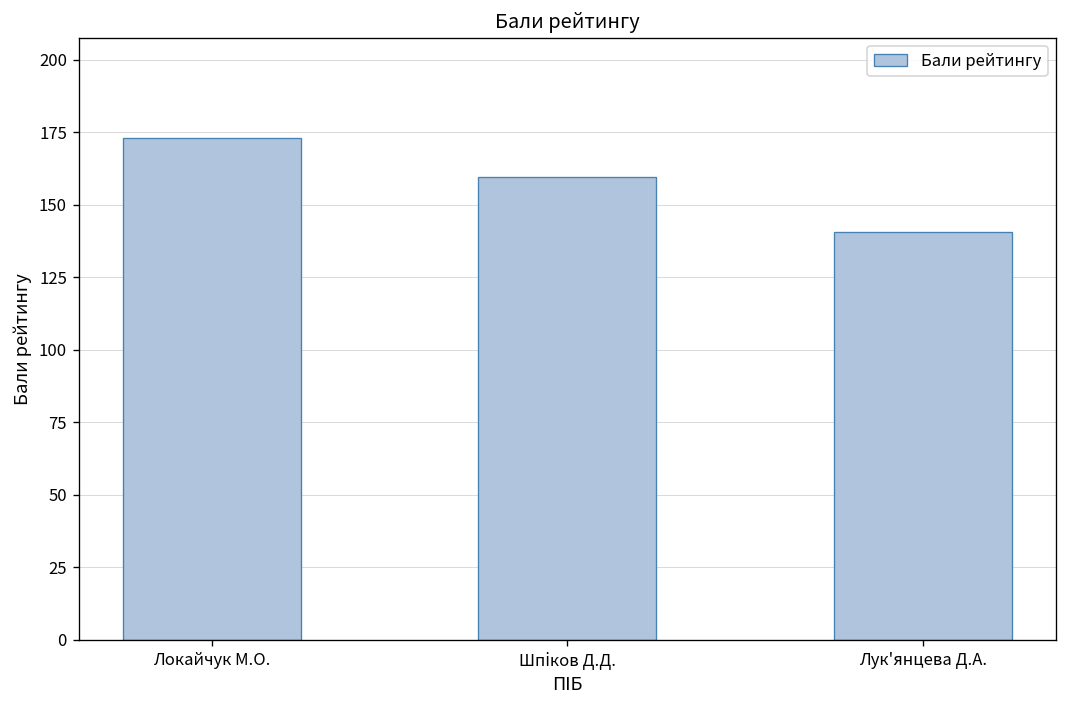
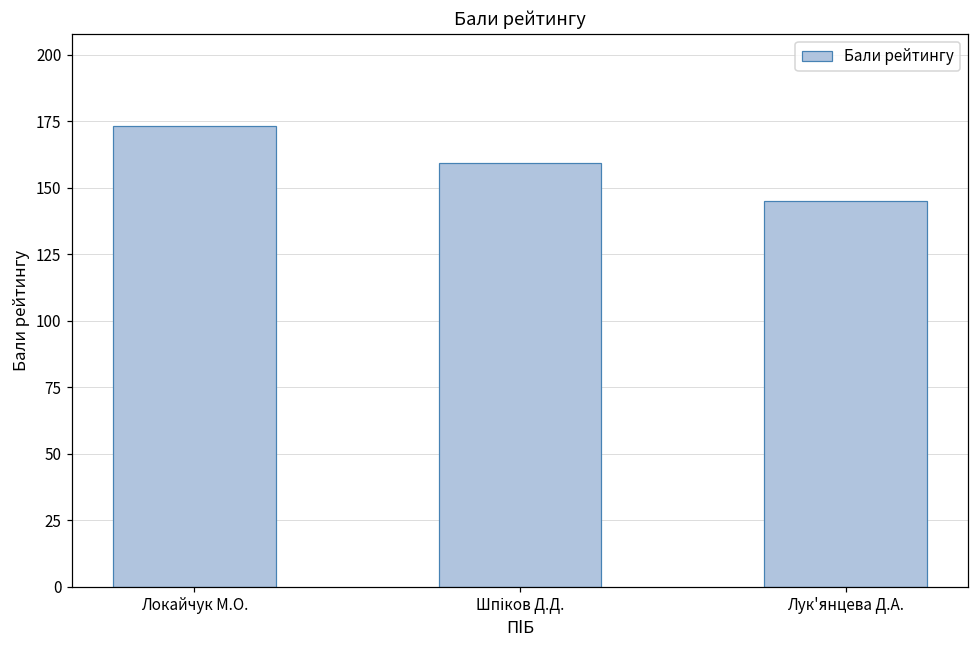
  {
    "Локайчук М.О.": 173,
    "Шпіков Д.Д.": 160,
-   "Лук'янцева Д.А.": 141
+   "Лук'янцева Д.А.": 145
  }
